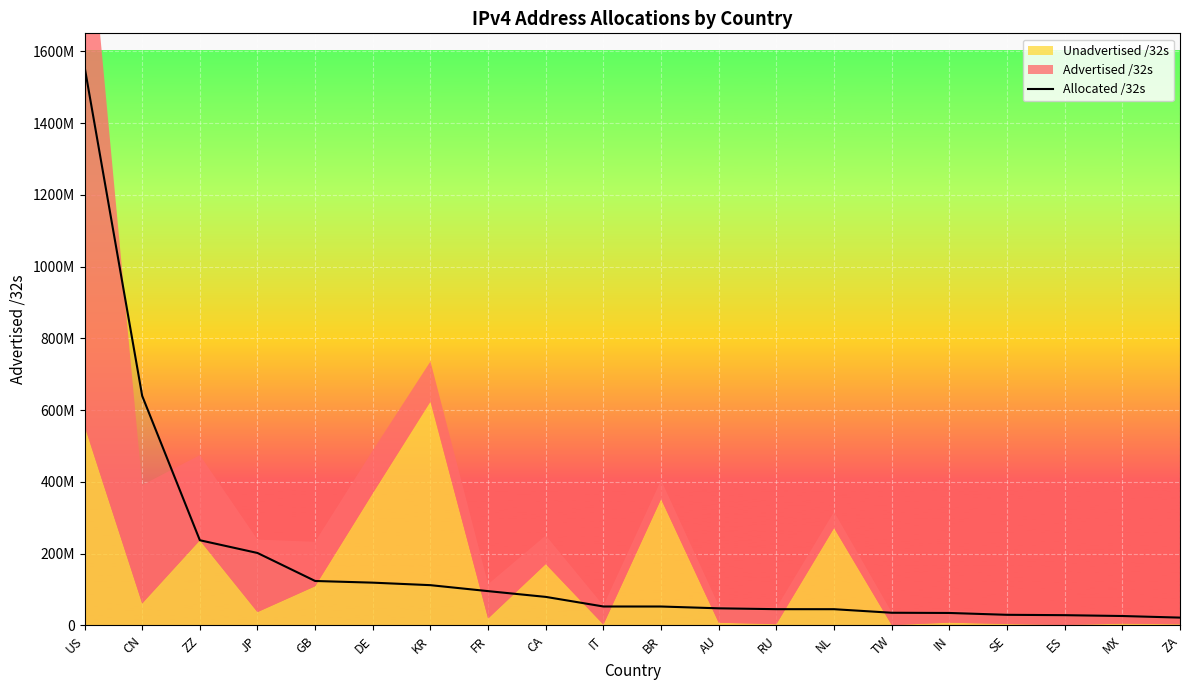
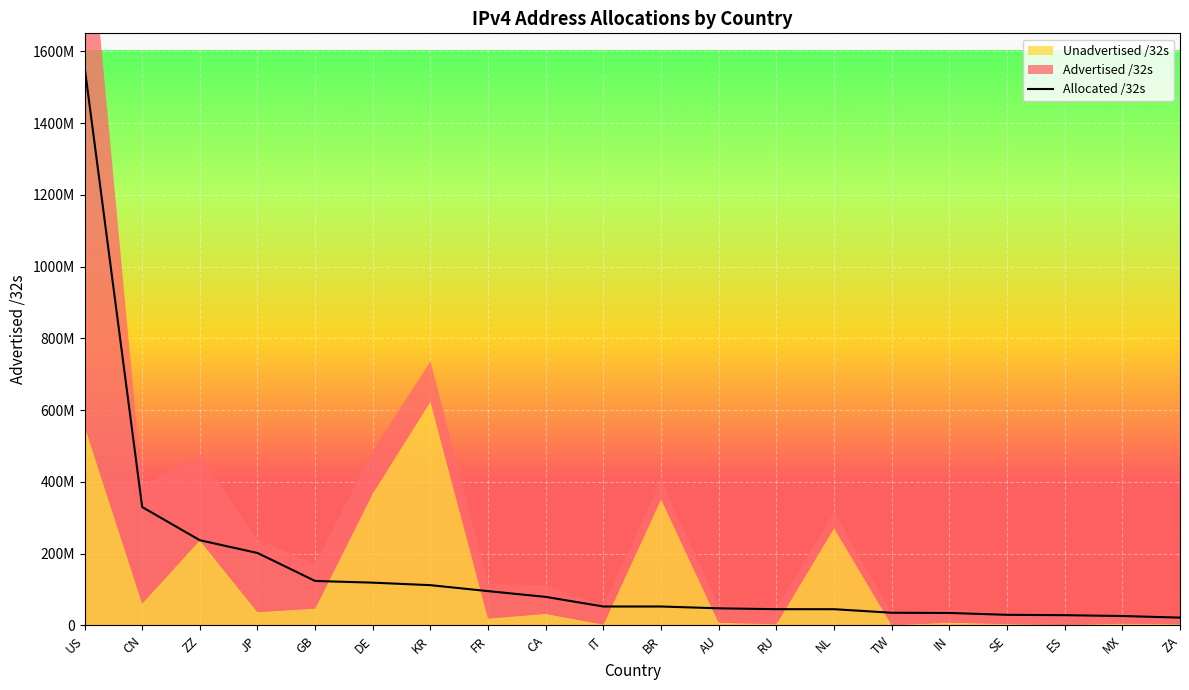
  {
    "Allocated /32s": {
      "US": 1560000000,
-     "CN": 640000000,
+     "CN": 330000000,
      "JP": 200000000,
      "GB": 120000000,
      "DE": 120000000,
      "KR": 110000000,
      "FR": 100000000,
      "CA": 80000000,
      "BR": 50000000,
      "AU": 50000000,
      "NL": 50000000,
      "IN": 30000000
    },
    "Unadvertised /32s": {
      "US": 560000000,
      "CN": 60000000,
      "JP": 40000000,
-     "GB": 110000000,
+     "GB": 50000000,
      "DE": 370000000,
      "KR": 620000000,
      "FR": 20000000,
-     "CA": 170000000,
+     "CA": 30000000,
      "BR": 350000000,
      "AU": 10000000,
      "NL": 270000000,
      "IN": 10000000
    },
    "Advertised /32s": {
      "CN": 330000000,
      "ZZ": 240000000,
      "JP": 200000000,
      "GB": 120000000,
      "DE": 120000000,
      "KR": 110000000,
      "FR": 100000000,
      "CA": 80000000,
      "BR": 50000000,
      "AU": 50000000,
      "NL": 50000000,
      "IN": 30000000
    }
  }
